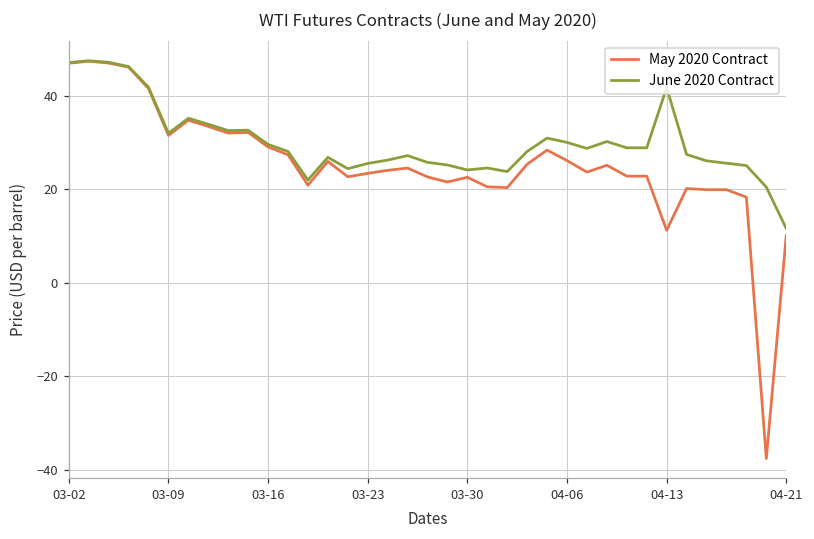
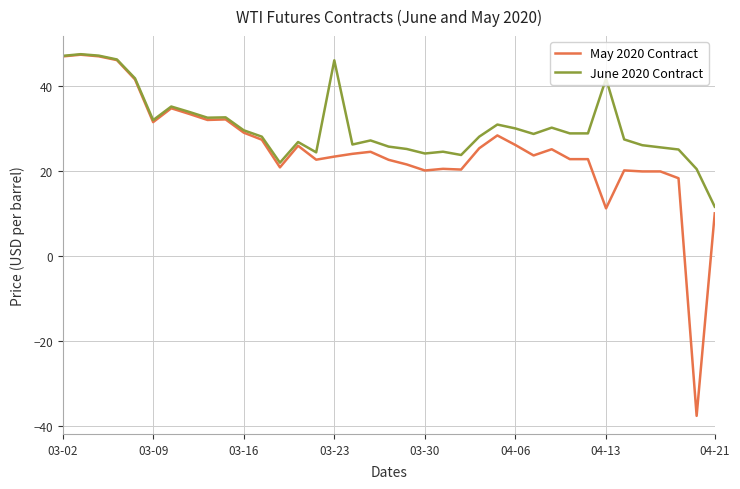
  {
    "May 2020 Contract": {
      "03-23": 23,
-     "03-30": 23,
+     "03-30": 20,
      "04-06": 26,
      "04-13": 11,
      "04-21": 10
    },
    "June 2020 Contract": {
-     "03-23": 25,
+     "03-23": 46,
      "03-30": 24,
      "04-06": 30,
      "04-21": 12
    }
  }
